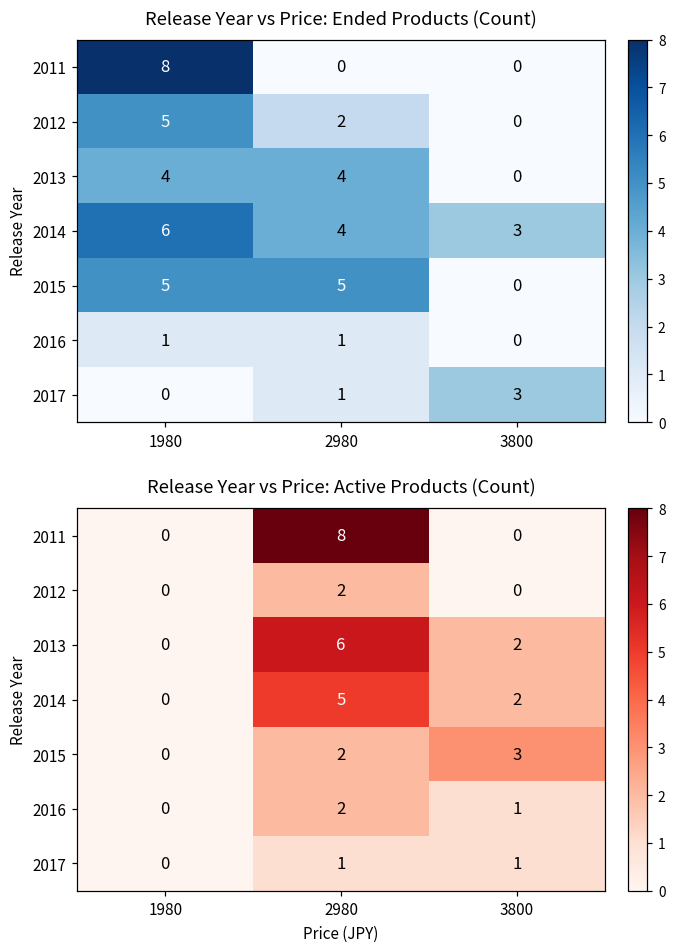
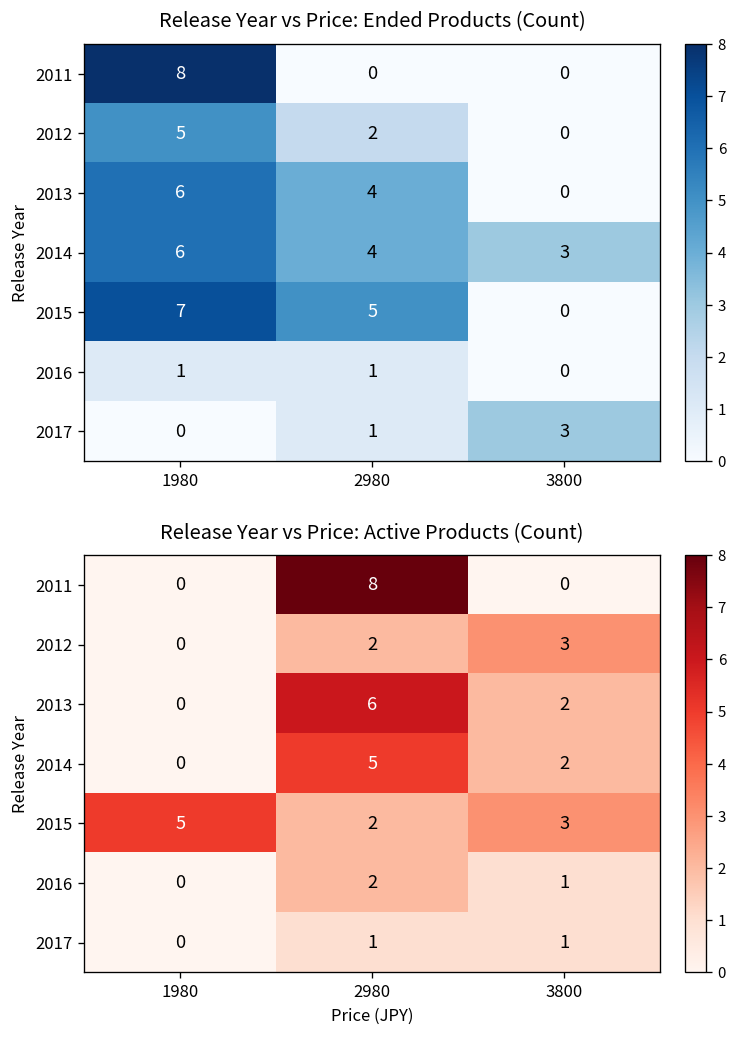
  {
    "Release Year vs Price: Ended Products (Count)": {
      "2011": {
        "1980": 8,
        "2980": 0,
        "3800": 0
      },
      "2012": {
        "1980": 5,
        "2980": 2,
        "3800": 0
      },
      "2013": {
-       "1980": 4,
+       "1980": 6,
        "2980": 4,
        "3800": 0
      },
      "2014": {
        "1980": 6,
        "2980": 4,
        "3800": 3
      },
      "2015": {
-       "1980": 5,
+       "1980": 7,
        "2980": 5,
        "3800": 0
      },
      "2016": {
        "1980": 1,
        "2980": 1,
        "3800": 0
      },
      "2017": {
        "1980": 0,
        "2980": 1,
        "3800": 3
      }
    },
    "Release Year vs Price: Active Products (Count)": {
      "2011": {
        "1980": 0,
        "2980": 8,
        "3800": 0
      },
      "2012": {
        "1980": 0,
        "2980": 2,
-       "3800": 0
+       "3800": 3
      },
      "2013": {
        "1980": 0,
        "2980": 6,
        "3800": 2
      },
      "2014": {
        "1980": 0,
        "2980": 5,
        "3800": 2
      },
      "2015": {
-       "1980": 0,
+       "1980": 5,
        "2980": 2,
        "3800": 3
      },
      "2016": {
        "1980": 0,
        "2980": 2,
        "3800": 1
      },
      "2017": {
        "1980": 0,
        "2980": 1,
        "3800": 1
      }
    }
  }
